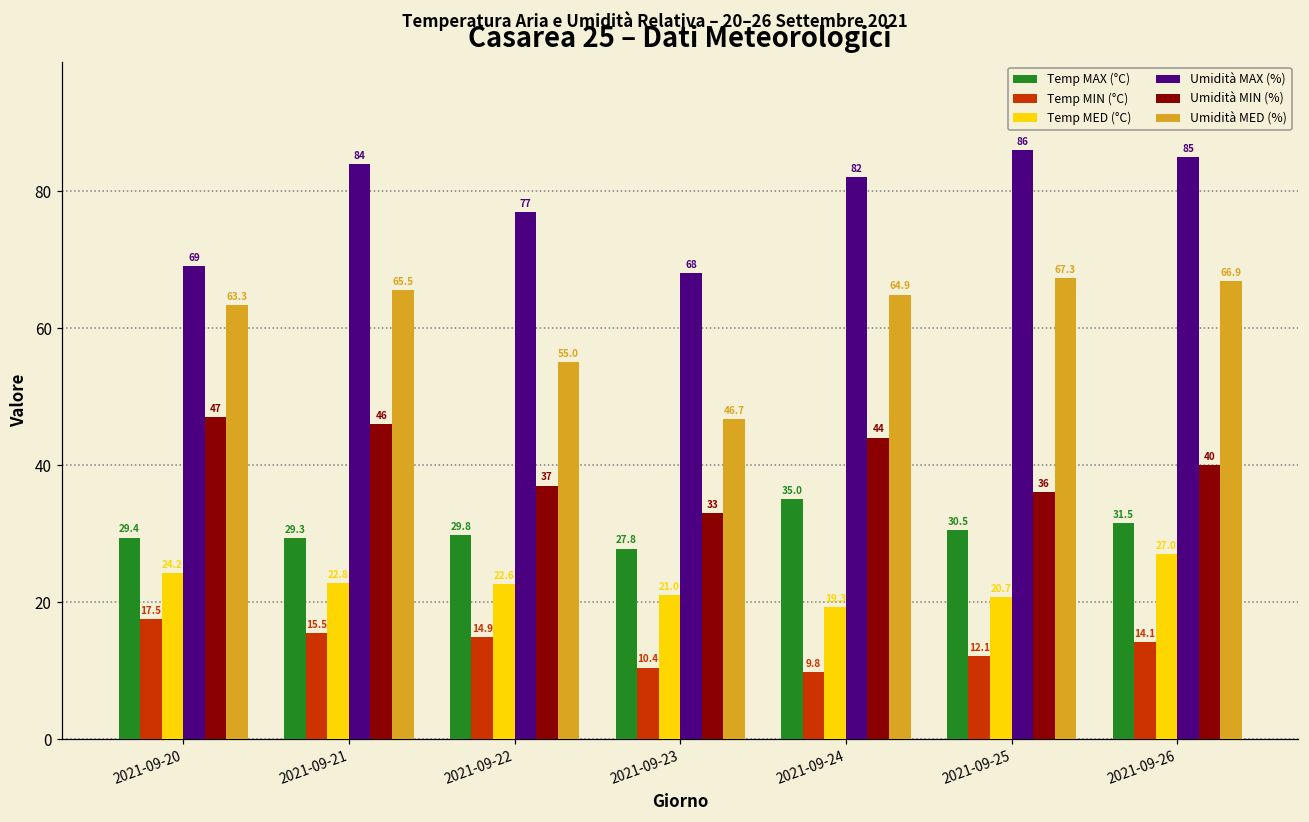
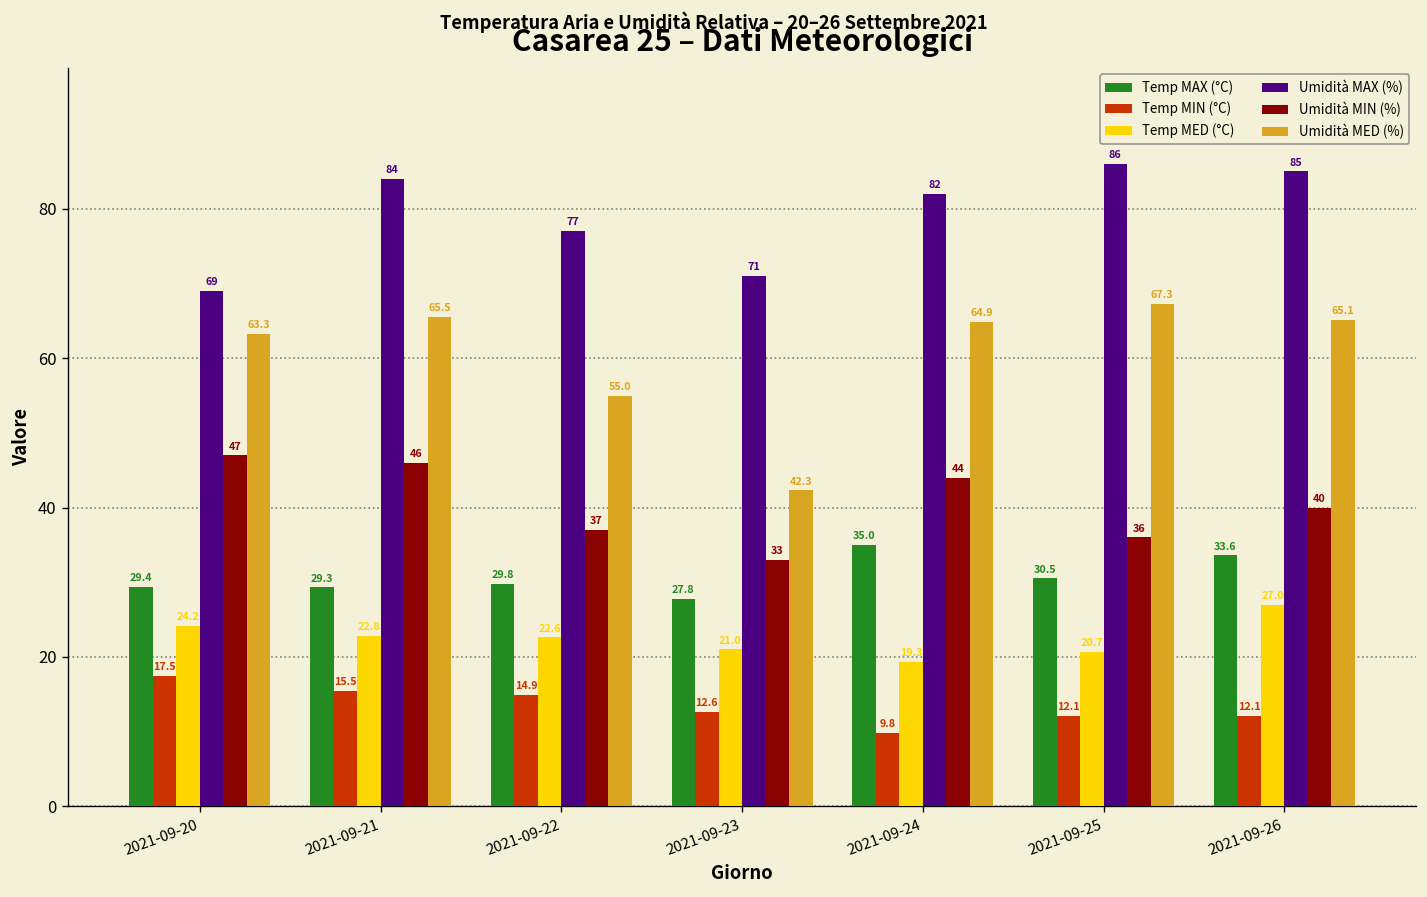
  {
    "Temp MAX (°C)": {
      "2021-09-20": 29.4,
      "2021-09-21": 29.3,
      "2021-09-22": 29.8,
      "2021-09-23": 27.8,
      "2021-09-24": 35.0,
      "2021-09-25": 30.5,
-     "2021-09-26": 31.5
+     "2021-09-26": 33.6
    },
    "Temp MIN (°C)": {
      "2021-09-20": 17.5,
      "2021-09-21": 15.5,
      "2021-09-22": 14.9,
-     "2021-09-23": 10.4,
+     "2021-09-23": 12.6,
      "2021-09-24": 9.8,
      "2021-09-25": 12.1,
-     "2021-09-26": 14.1
+     "2021-09-26": 12.1
    },
    "Temp MED (°C)": {
      "2021-09-20": 24.2,
      "2021-09-21": 22.8,
      "2021-09-22": 22.6,
      "2021-09-23": 21.0,
      "2021-09-24": 19.3,
      "2021-09-25": 20.7,
      "2021-09-26": 27.0
    },
    "Umidità MAX (%)": {
      "2021-09-20": 69,
      "2021-09-21": 84,
      "2021-09-22": 77,
-     "2021-09-23": 68,
+     "2021-09-23": 71,
      "2021-09-24": 82,
      "2021-09-25": 86,
      "2021-09-26": 85
    },
    "Umidità MIN (%)": {
      "2021-09-20": 47,
      "2021-09-21": 46,
      "2021-09-22": 37,
      "2021-09-23": 33,
      "2021-09-24": 44,
      "2021-09-25": 36,
      "2021-09-26": 40
    },
    "Umidità MED (%)": {
      "2021-09-20": 63.3,
      "2021-09-21": 65.5,
      "2021-09-22": 55.0,
-     "2021-09-23": 46.7,
+     "2021-09-23": 42.3,
      "2021-09-24": 64.9,
      "2021-09-25": 67.3,
-     "2021-09-26": 66.9
+     "2021-09-26": 65.1
    }
  }
